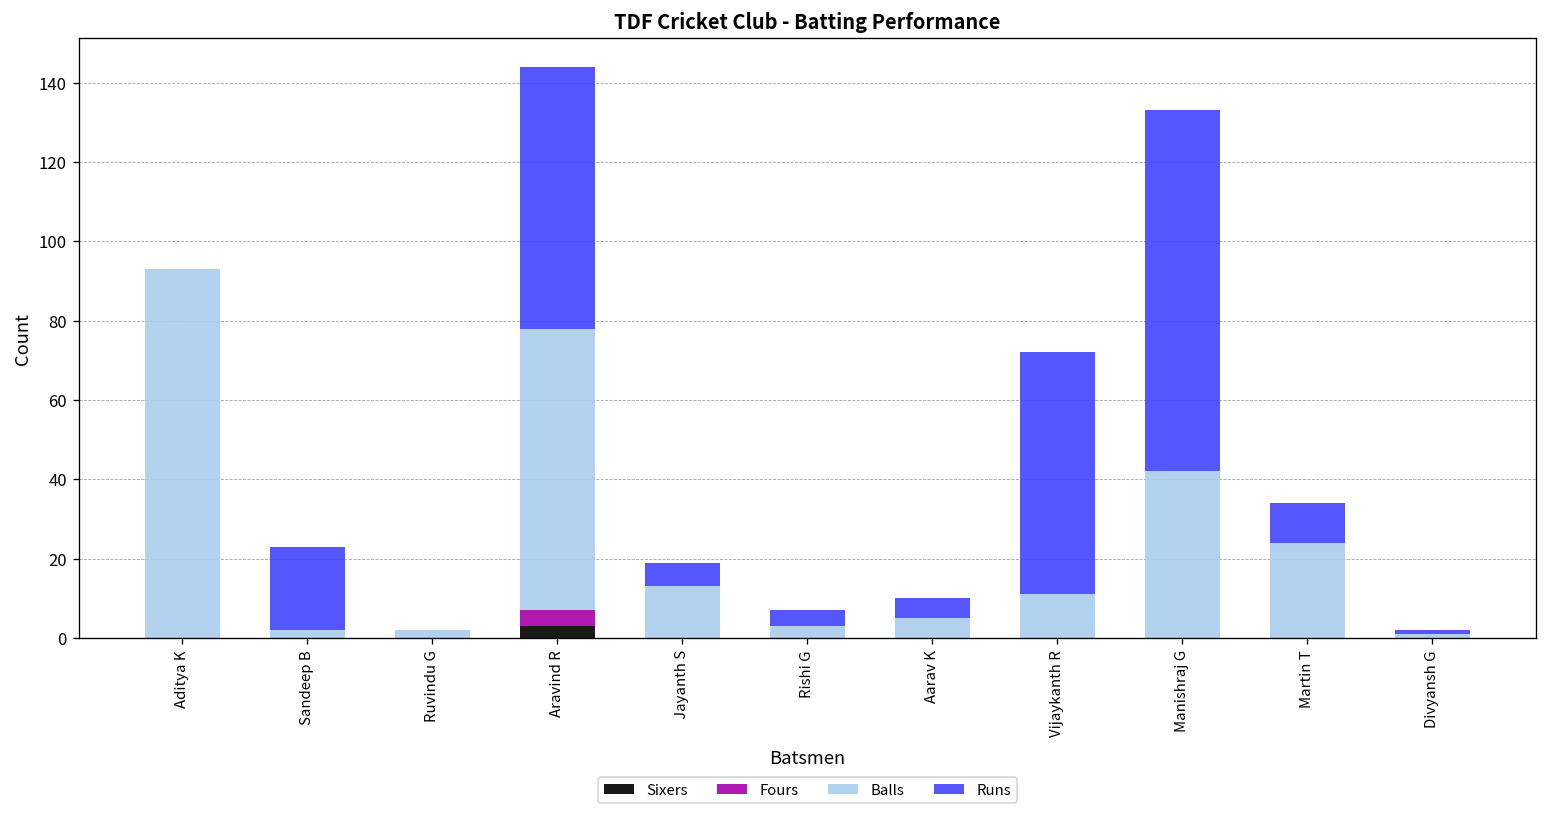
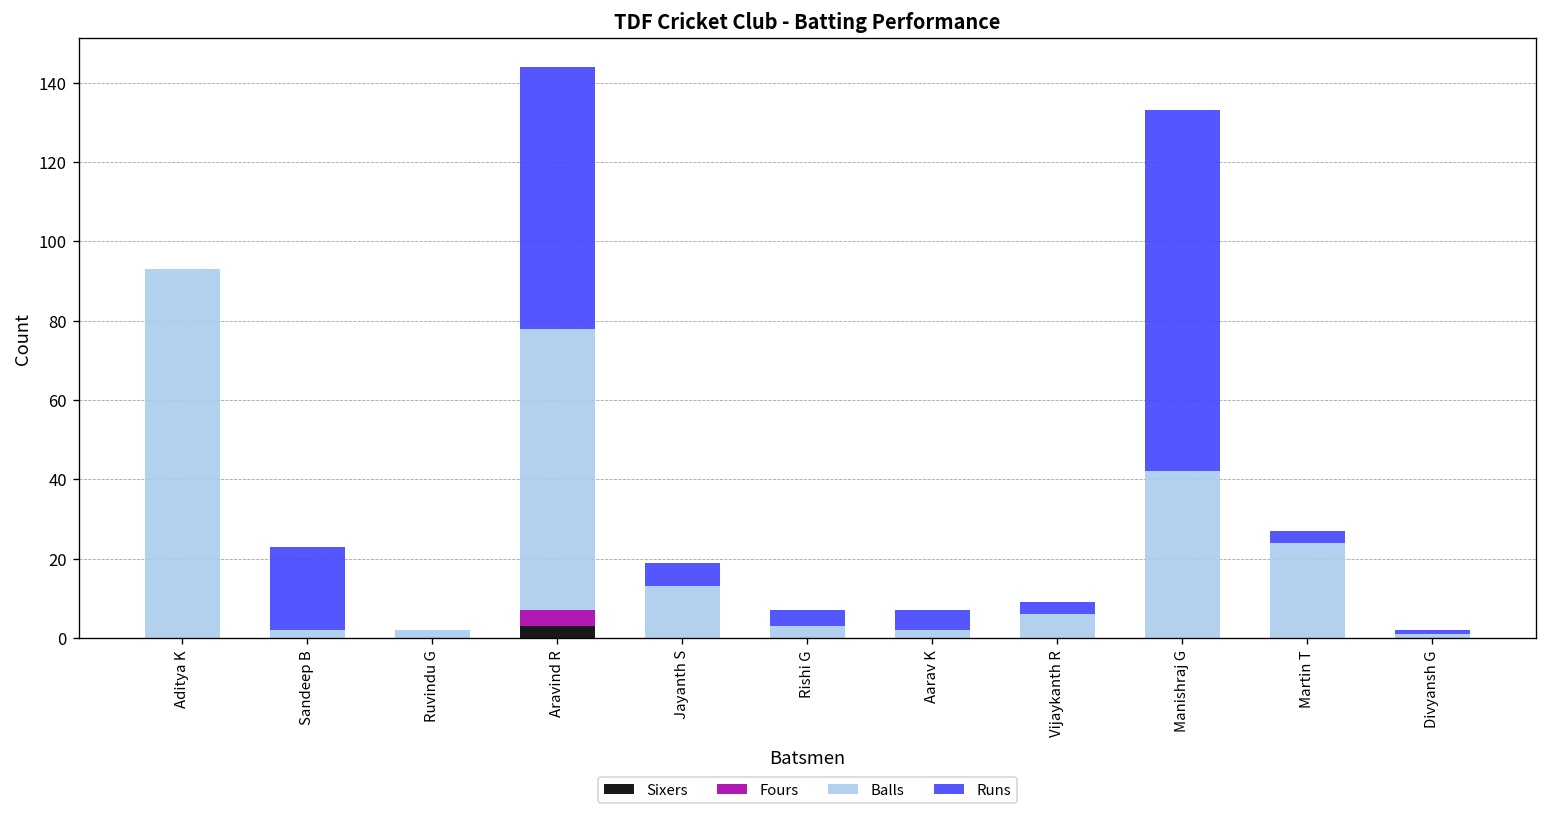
  {
    "Sixers": {
      "Aditya K": 0,
      "Sandeep B": 0,
      "Ruvindu G": 0,
      "Aravind R": 3,
      "Jayanth S": 0,
      "Rishi G": 0,
      "Aarav K": 0,
      "Vijaykanth R": 0,
      "Manishraj G": 0,
      "Martin T": 0,
      "Divyansh G": 0
    },
    "Fours": {
      "Aditya K": 0,
      "Sandeep B": 0,
      "Ruvindu G": 0,
      "Aravind R": 4,
      "Jayanth S": 0,
      "Rishi G": 0,
      "Aarav K": 0,
      "Vijaykanth R": 0,
      "Manishraj G": 0,
      "Martin T": 0,
      "Divyansh G": 0
    },
    "Balls": {
      "Aditya K": 93,
      "Sandeep B": 2,
      "Ruvindu G": 2,
      "Aravind R": 71,
      "Jayanth S": 13,
      "Rishi G": 3,
-     "Aarav K": 5,
-     "Vijaykanth R": 11,
+     "Aarav K": 2,
+     "Vijaykanth R": 6,
      "Manishraj G": 42,
      "Martin T": 24,
      "Divyansh G": 1
    },
    "Runs": {
      "Aditya K": 0,
      "Sandeep B": 21,
      "Ruvindu G": 0,
      "Aravind R": 66,
      "Jayanth S": 6,
      "Rishi G": 4,
      "Aarav K": 5,
-     "Vijaykanth R": 61,
+     "Vijaykanth R": 3,
      "Manishraj G": 91,
-     "Martin T": 10,
+     "Martin T": 3,
      "Divyansh G": 1
    }
  }
